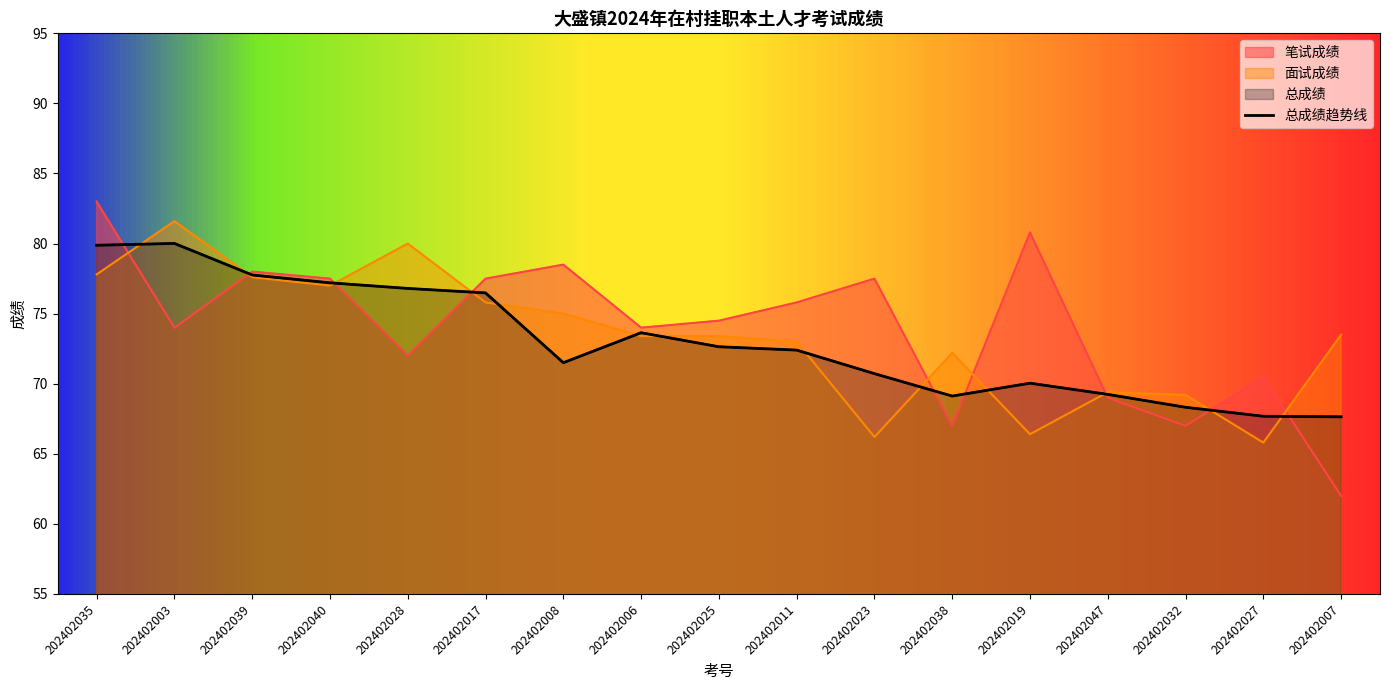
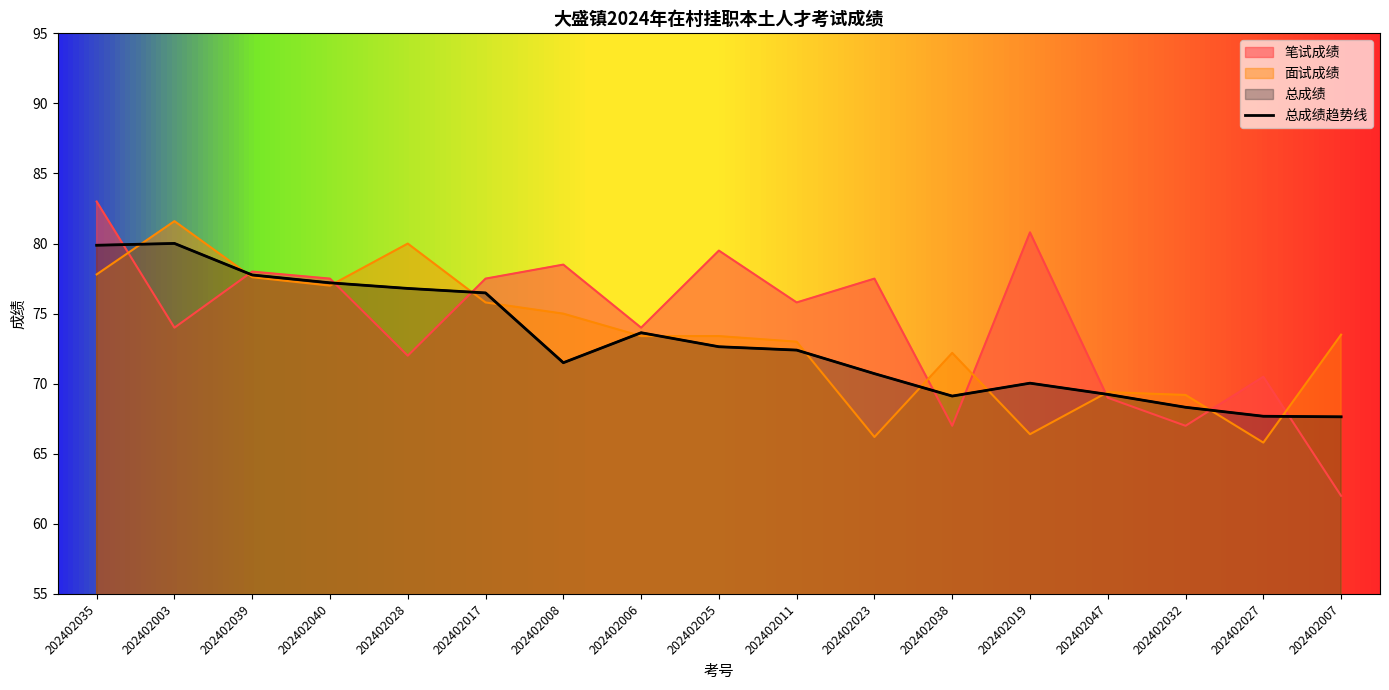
  {
    "笔试成绩": {
      "202402035": 83.0,
      "202402003": 74.0,
      "202402039": 78.0,
      "202402040": 77.5,
      "202402028": 72.0,
      "202402017": 77.5,
      "202402008": 78.5,
      "202402006": 74.0,
-     "202402025": 74.5,
+     "202402025": 79.5,
      "202402011": 75.8,
      "202402023": 77.5,
      "202402038": 67.0,
      "202402019": 80.8,
      "202402047": 69.0,
      "202402032": 67.0,
      "202402027": 70.5,
      "202402007": 62.0
    },
    "面试成绩": {
      "202402035": 77.8,
      "202402003": 81.6,
      "202402040": 77.0,
      "202402028": 80.0,
      "202402017": 75.8,
      "202402008": 75.0,
      "202402006": 73.4,
      "202402025": 73.4,
      "202402011": 73.0,
      "202402023": 66.2,
      "202402038": 72.2,
      "202402019": 66.4,
      "202402032": 69.2,
      "202402027": 65.8,
      "202402007": 73.5
    },
    "总成绩": {
      "202402035": 79.9,
      "202402003": 80.0,
      "202402040": 77.2,
      "202402028": 76.8,
      "202402017": 76.5,
      "202402008": 71.5,
      "202402006": 73.6,
      "202402025": 72.6,
      "202402011": 72.4,
      "202402023": 70.7,
      "202402038": 69.1,
      "202402019": 70.0,
      "202402032": 68.3,
      "202402027": 67.7,
      "202402007": 67.6
    }
  }
